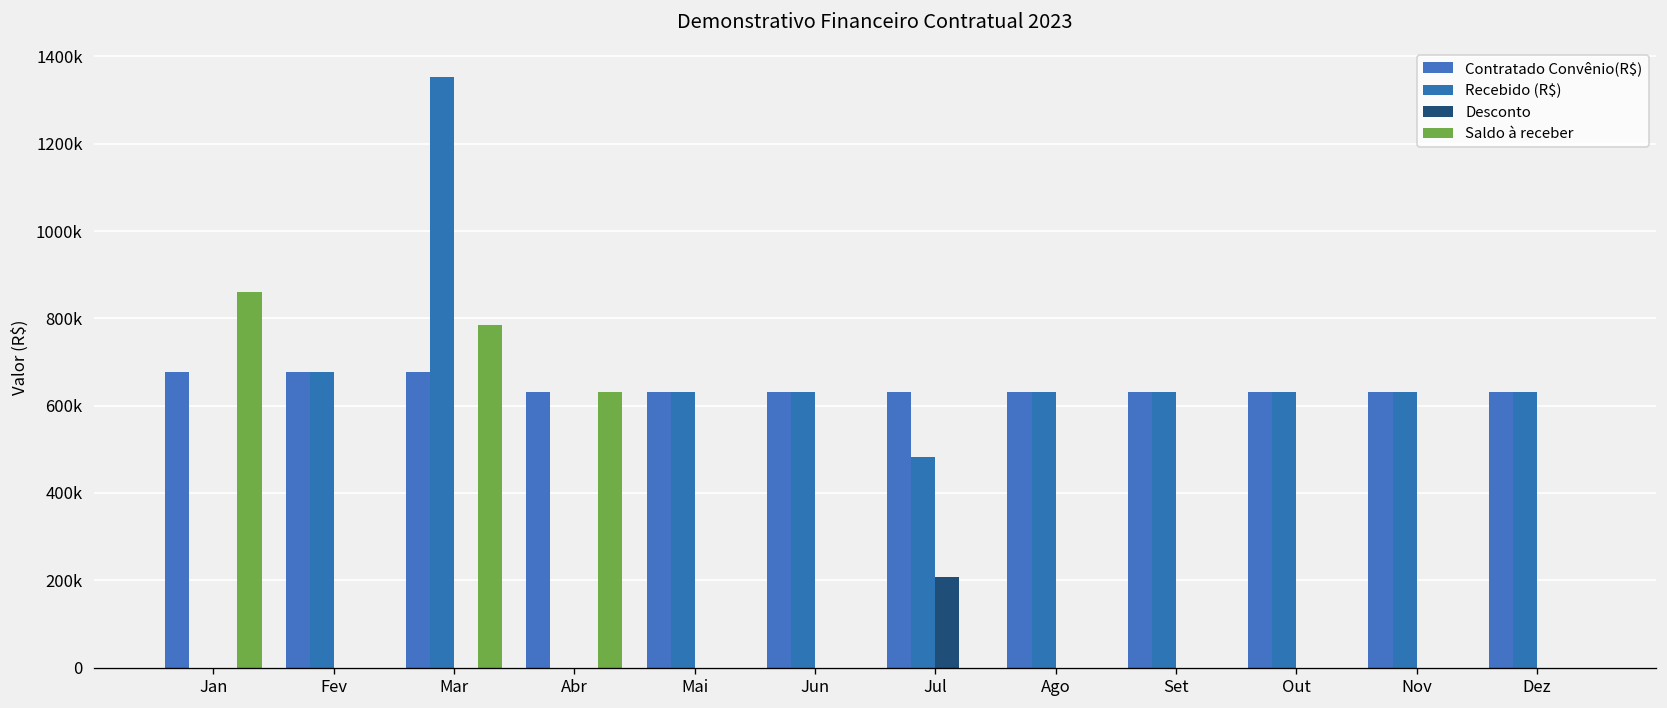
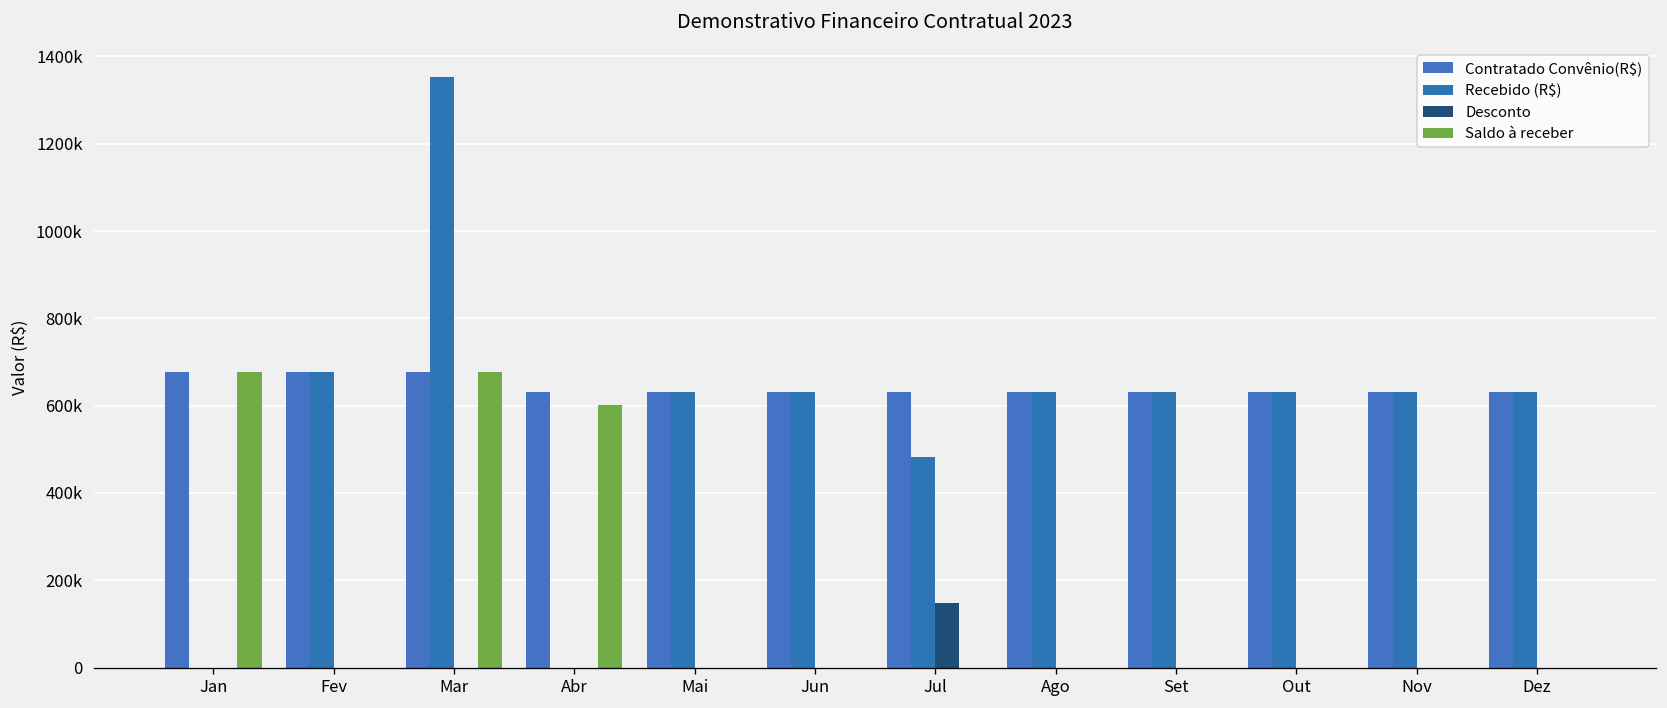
  {
    "Desconto": {
      "Jan": 0,
      "Fev": 0,
      "Mar": 0,
      "Abr": 0,
      "Mai": 0,
      "Jun": 0,
-     "Jul": 210000,
+     "Jul": 150000,
      "Ago": 0,
      "Set": 0,
      "Out": 0,
      "Nov": 0,
      "Dez": 0
    },
    "Saldo à receber": {
-     "Jan": 860000,
+     "Jan": 680000,
      "Fev": 0,
-     "Mar": 780000,
-     "Abr": 630000,
+     "Mar": 680000,
+     "Abr": 600000,
      "Mai": 0,
      "Jun": 0,
      "Jul": 0,
      "Ago": 0,
      "Set": 0,
      "Out": 0,
      "Nov": 0,
      "Dez": 0
    }
  }
